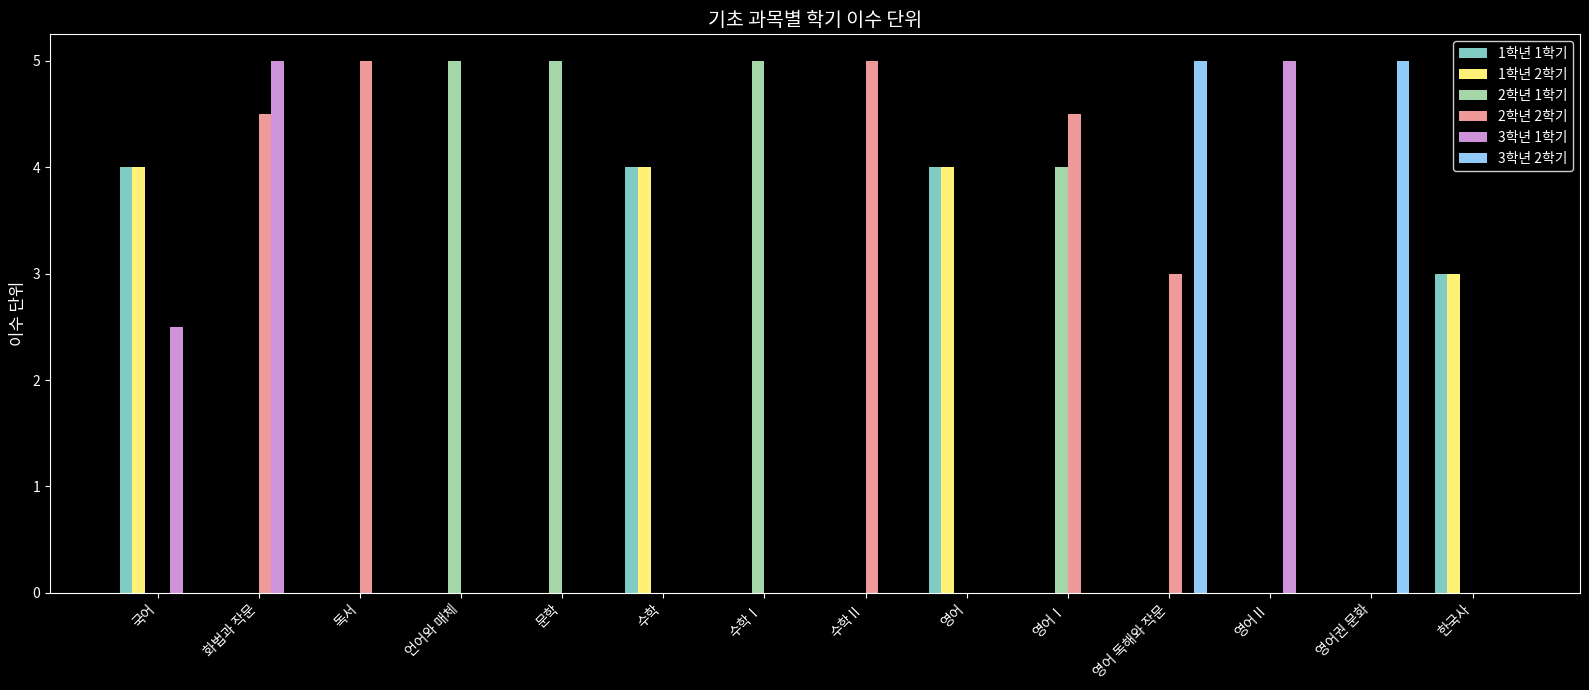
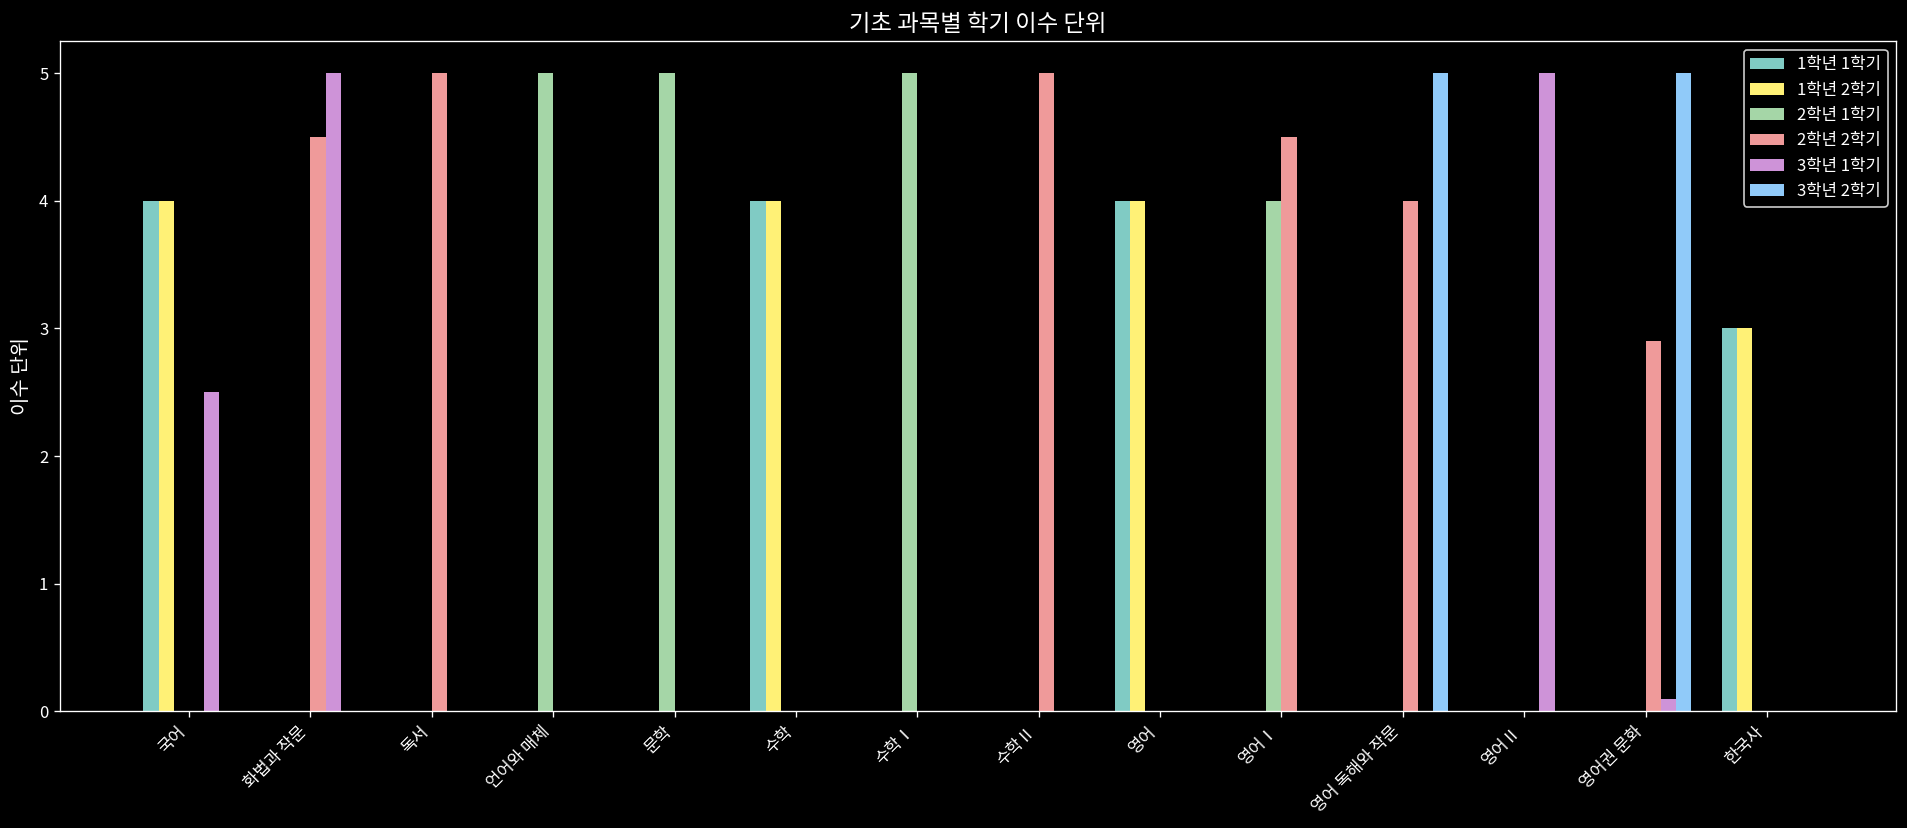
  {
    "1학년 2학기": {
      "국어": 4.0,
      "화법과 작문": 0.0,
      "독서": 0.0,
      "언어와 매체": 0.0,
      "문학": 0.0,
      "수학": 4.0,
      "수학Ⅰ": 0.0,
      "수학Ⅱ": 0.0,
      "영어": 4.0,
      "영어Ⅰ": 0.0,
      "영어 독해와 작문": 0.0,
      "영어Ⅱ": 0.0,
      "영어권 문화": 0.0,
      "한국사": 3.0
    },
    "2학년 2학기": {
      "국어": 0.0,
      "화법과 작문": 4.5,
      "독서": 5.0,
      "언어와 매체": 0.0,
      "문학": 0.0,
      "수학": 0.0,
      "수학Ⅰ": 0.0,
      "수학Ⅱ": 5.0,
      "영어": 0.0,
      "영어Ⅰ": 4.5,
-     "영어 독해와 작문": 3,
+     "영어 독해와 작문": 4,
      "영어Ⅱ": 0.0,
-     "영어권 문화": 0.0,
+     "영어권 문화": 2.9,
      "한국사": 0.0
    },
    "3학년 1학기": {
      "국어": 2.5,
      "화법과 작문": 5.0,
      "독서": 0.0,
      "언어와 매체": 0.0,
      "문학": 0.0,
      "수학": 0.0,
      "수학Ⅰ": 0.0,
      "수학Ⅱ": 0.0,
      "영어": 0.0,
      "영어Ⅰ": 0.0,
      "영어 독해와 작문": 0.0,
      "영어Ⅱ": 5.0,
-     "영어권 문화": 0.0,
+     "영어권 문화": 0.1,
      "한국사": 0.0
    }
  }
